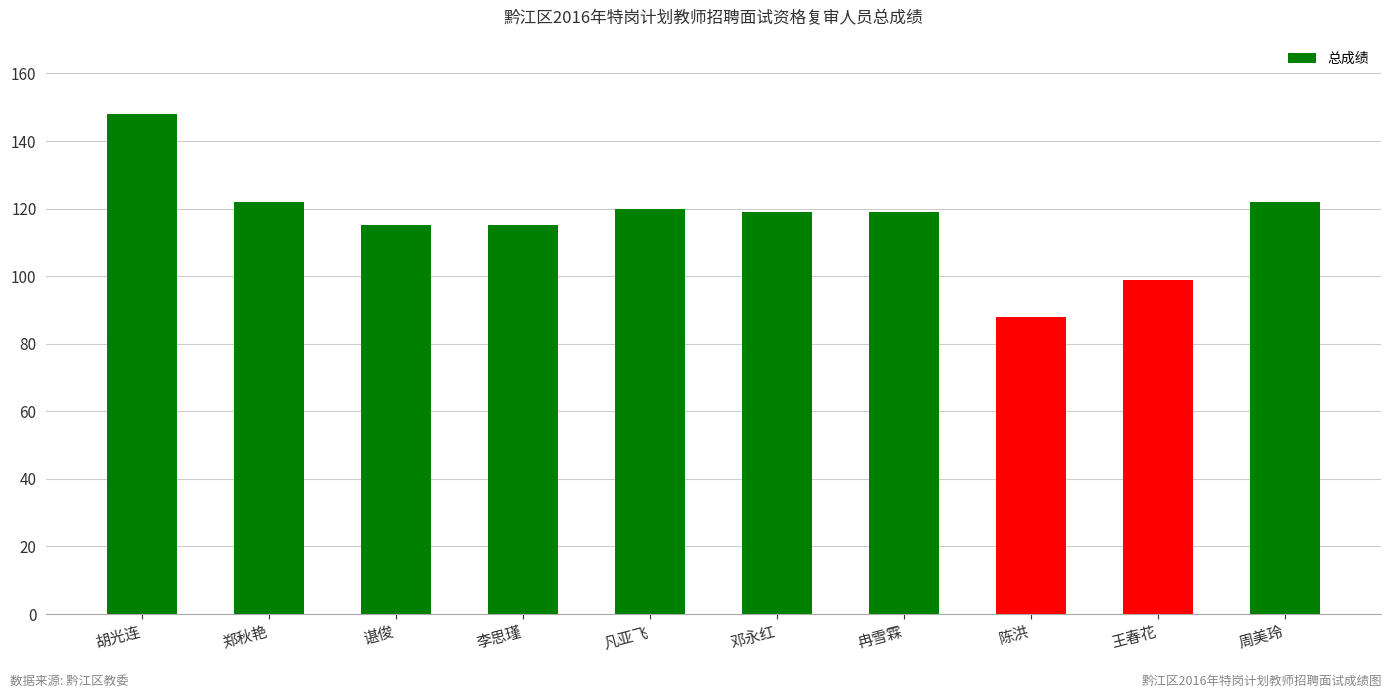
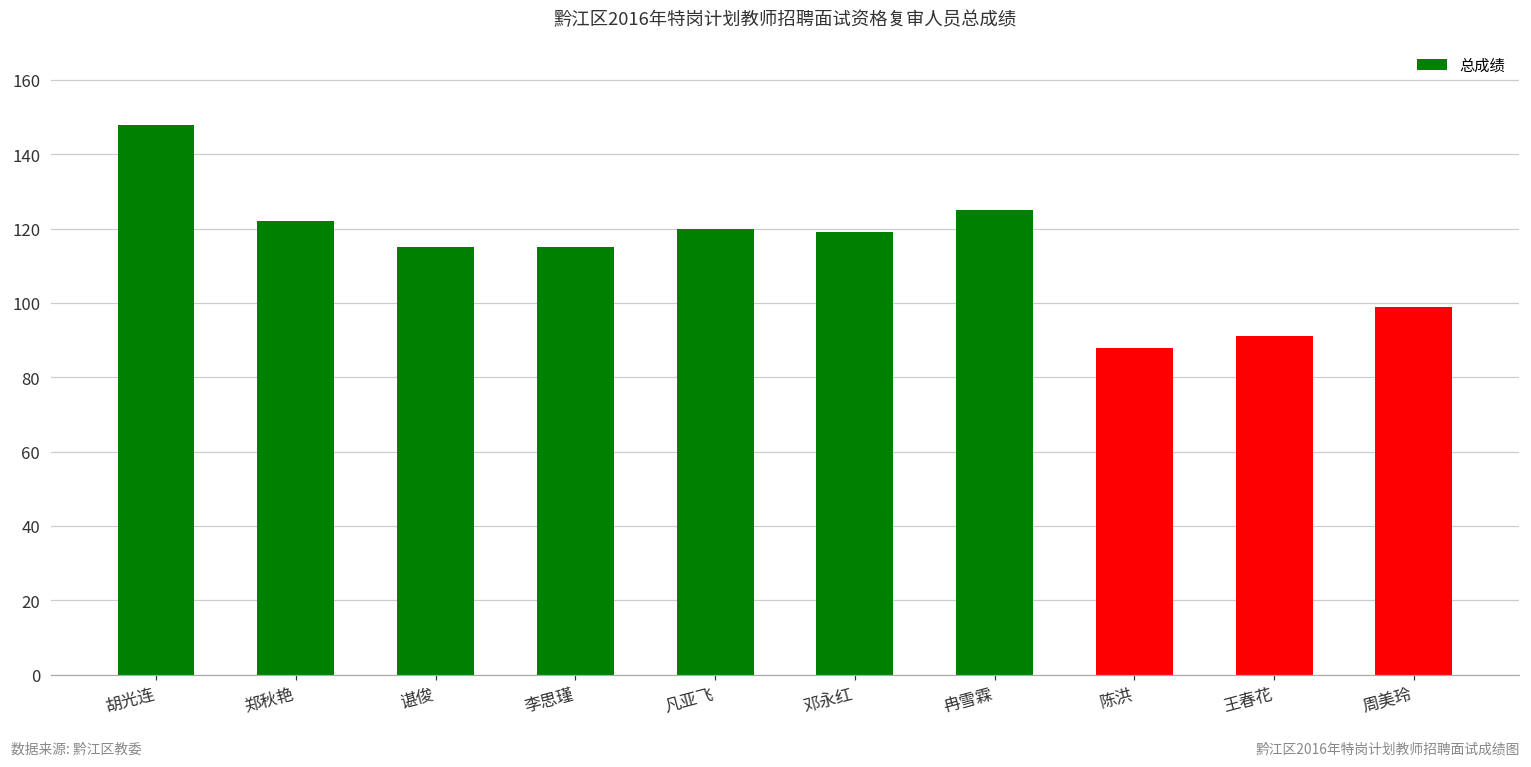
  {
    "胡光连": 148,
    "郑秋艳": 122,
    "谌俊": 115,
    "李思瑾": 115,
    "凡亚飞": 120,
    "邓永红": 119,
-   "冉雪霖": 119,
+   "冉雪霖": 125,
    "陈洪": 88,
-   "王春花": 99,
-   "周美玲": 122
+   "王春花": 91,
+   "周美玲": 99
  }
